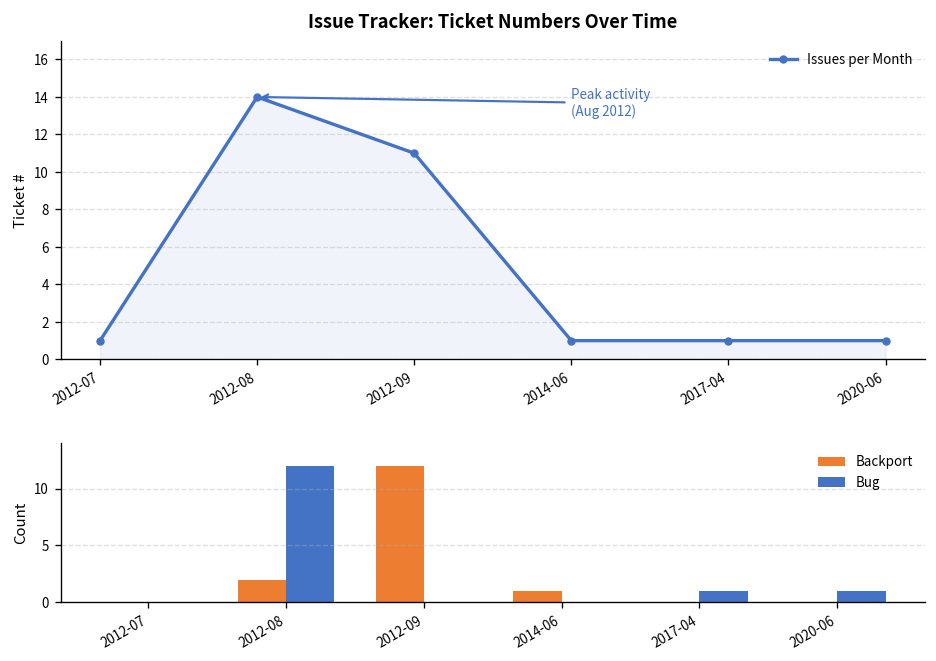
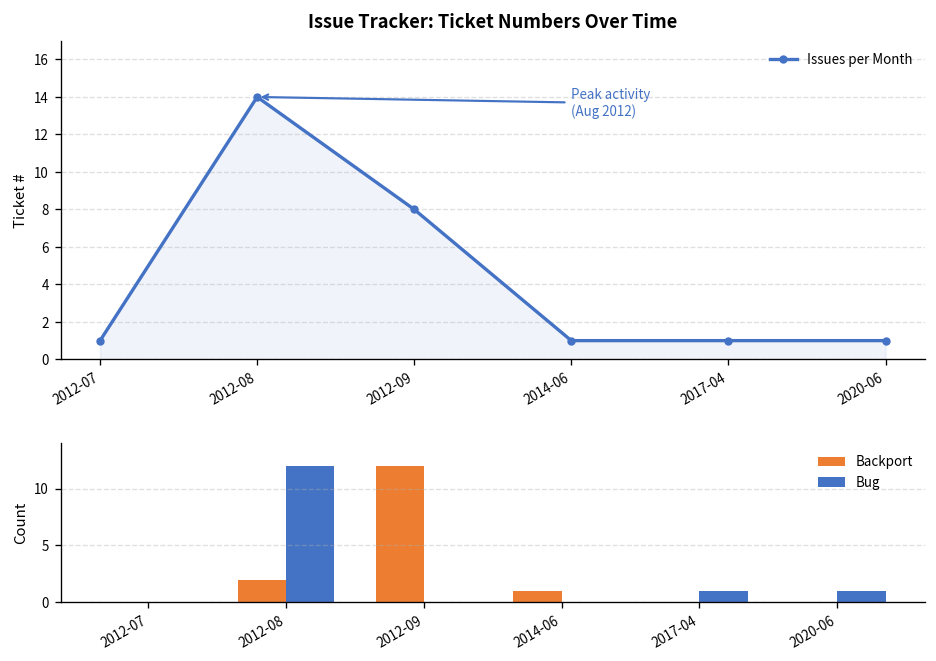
  {
    "Issue Tracker: Ticket Numbers Over Time": {
      "2012-07": 1,
-     "2012-09": 11,
+     "2012-09": 8,
      "2014-06": 1,
      "2017-04": 1,
      "2020-06": 1
    }
  }
